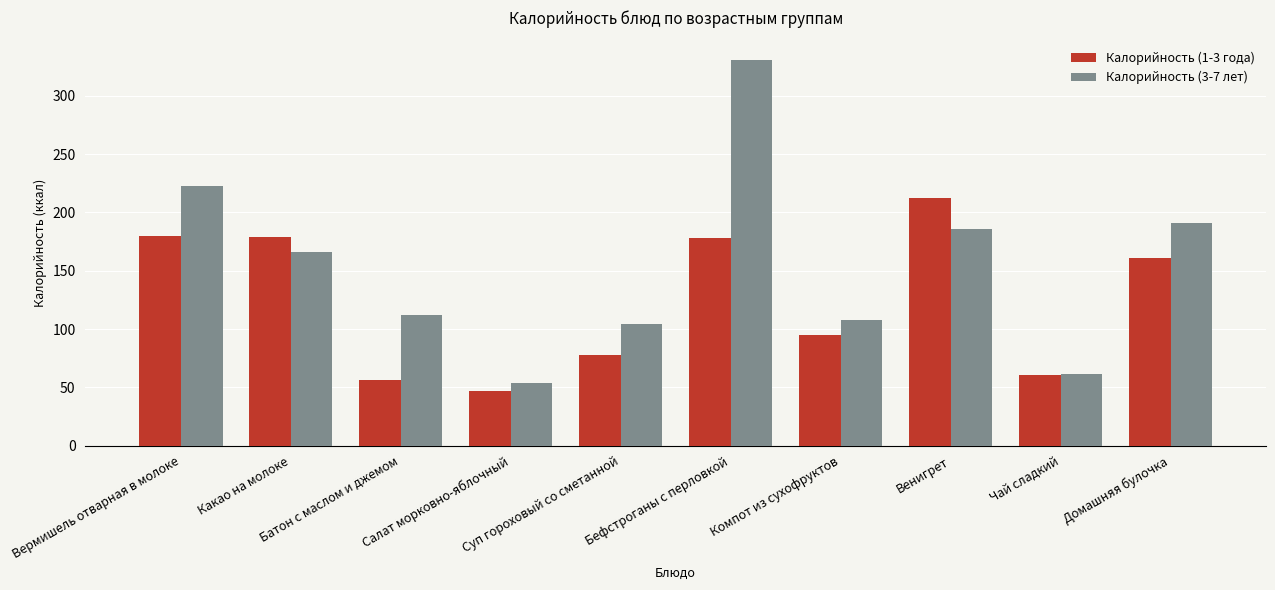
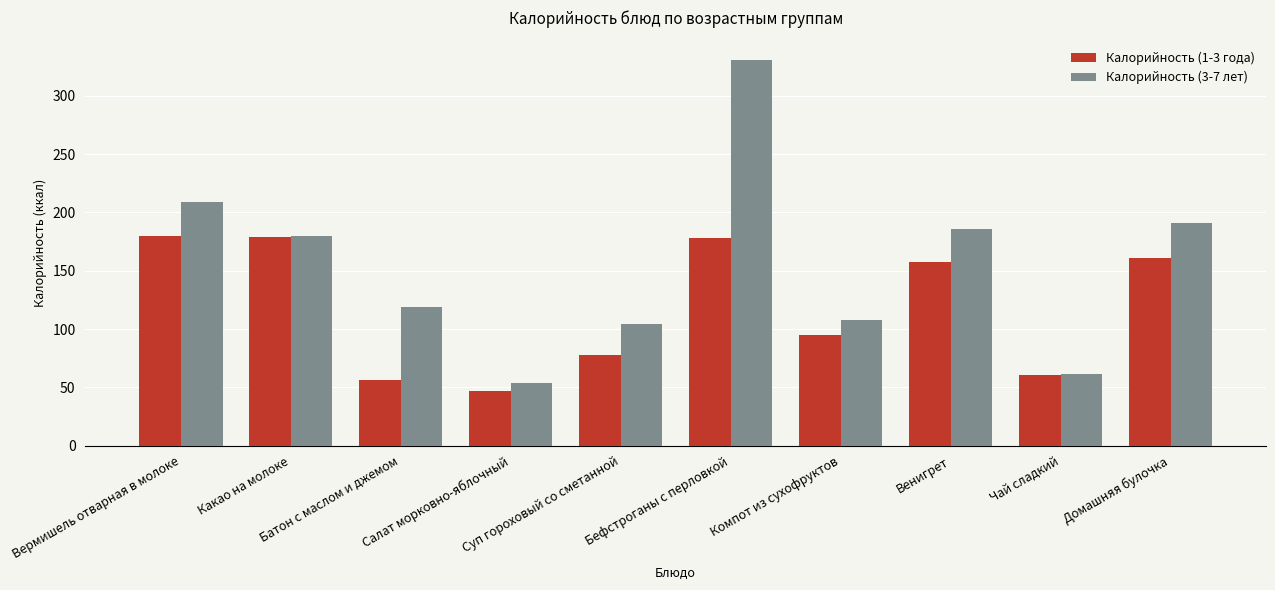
  {
    "Калорийность (1-3 года)": {
      "Вермишель отварная в молоке": 180,
      "Какао на молоке": 179,
      "Батон с маслом и джемом": 56,
      "Салат морковно-яблочный": 47,
      "Суп гороховый со сметанной": 78,
      "Бефстроганы с перловкой": 178,
      "Компот из сухофруктов": 95,
-     "Венигрет": 213,
+     "Венигрет": 157,
      "Чай сладкий": 61,
      "Домашняя булочка": 161
    },
    "Калорийность (3-7 лет)": {
-     "Вермишель отварная в молоке": 223,
-     "Какао на молоке": 166,
-     "Батон с маслом и джемом": 112,
+     "Вермишель отварная в молоке": 209,
+     "Какао на молоке": 180,
+     "Батон с маслом и джемом": 119,
      "Салат морковно-яблочный": 54,
      "Суп гороховый со сметанной": 104,
      "Бефстроганы с перловкой": 331,
      "Компот из сухофруктов": 108,
      "Венигрет": 186,
      "Чай сладкий": 61,
      "Домашняя булочка": 191
    }
  }
